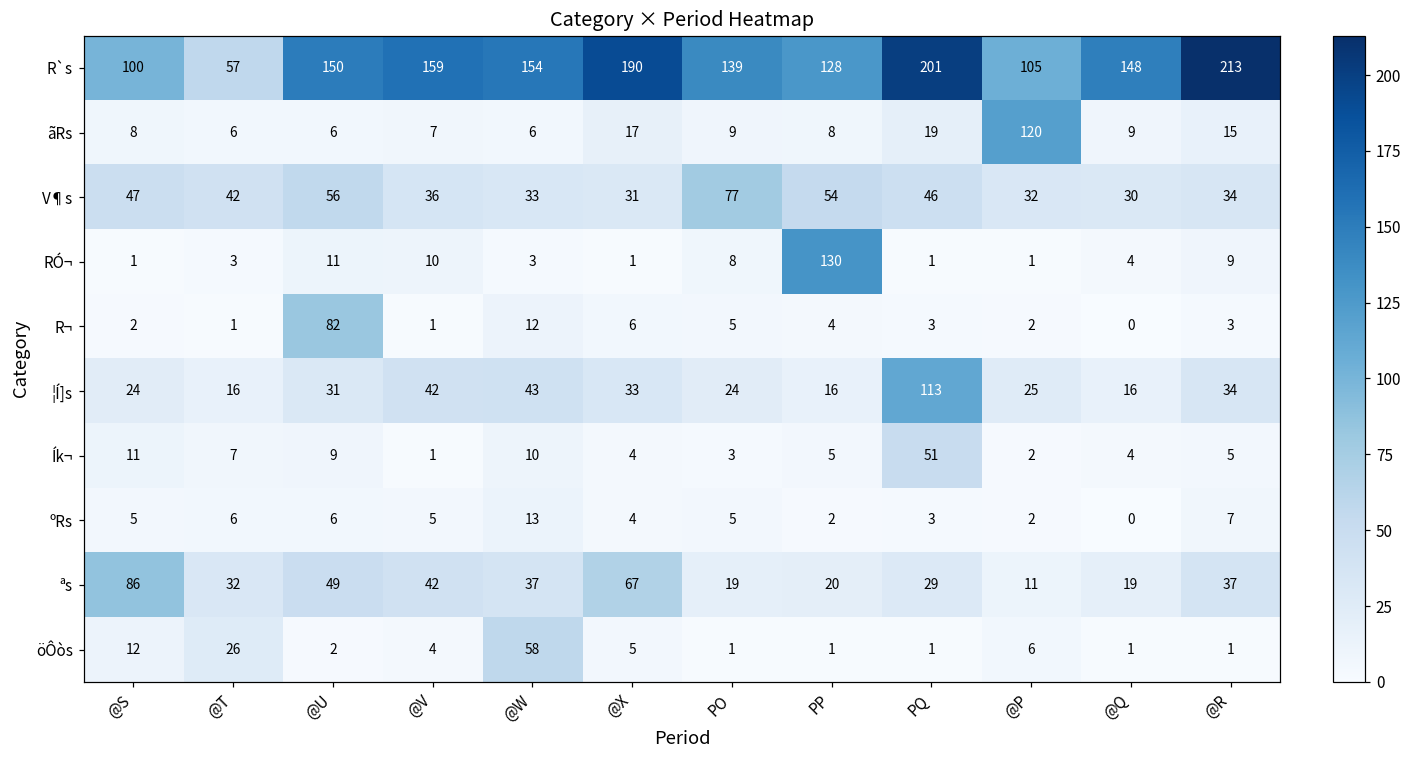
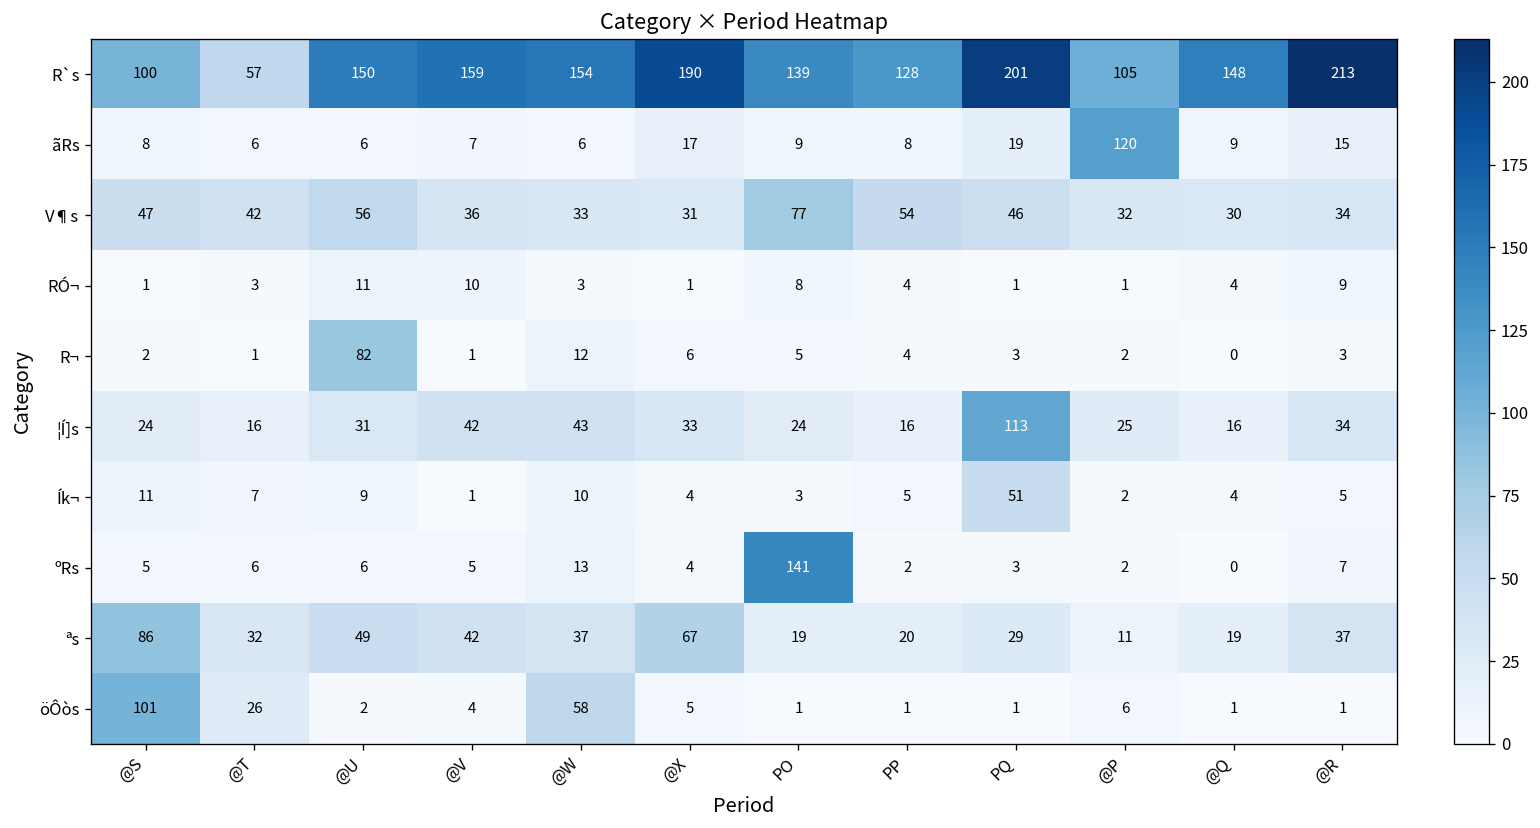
  {
    "R`s": {
      "@S": 100,
      "@T": 57,
      "@U": 150,
      "@V": 159,
      "@W": 154,
      "@X": 190,
      "PO": 139,
      "PP": 128,
      "PQ": 201,
      "@P": 105,
      "@Q": 148,
      "@R": 213
    },
    "ãRs": {
      "@S": 8,
      "@T": 6,
      "@U": 6,
      "@V": 7,
      "@W": 6,
      "@X": 17,
      "PO": 9,
      "PP": 8,
      "PQ": 19,
      "@P": 120,
      "@Q": 9,
      "@R": 15
    },
    "V¶s": {
      "@S": 47,
      "@T": 42,
      "@U": 56,
      "@V": 36,
      "@W": 33,
      "@X": 31,
      "PO": 77,
      "PP": 54,
      "PQ": 46,
      "@P": 32,
      "@Q": 30,
      "@R": 34
    },
    "RÓ¬": {
      "@S": 1,
      "@T": 3,
      "@U": 11,
      "@V": 10,
      "@W": 3,
      "@X": 1,
      "PO": 8,
-     "PP": 130,
+     "PP": 4,
      "PQ": 1,
      "@P": 1,
      "@Q": 4,
      "@R": 9
    },
    "R¬": {
      "@S": 2,
      "@T": 1,
      "@U": 82,
      "@V": 1,
      "@W": 12,
      "@X": 6,
      "PO": 5,
      "PP": 4,
      "PQ": 3,
      "@P": 2,
      "@Q": 0,
      "@R": 3
    },
    "¦Í]s": {
      "@S": 24,
      "@T": 16,
      "@U": 31,
      "@V": 42,
      "@W": 43,
      "@X": 33,
      "PO": 24,
      "PP": 16,
      "PQ": 113,
      "@P": 25,
      "@Q": 16,
      "@R": 34
    },
    "Ík¬": {
      "@S": 11,
      "@T": 7,
      "@U": 9,
      "@V": 1,
      "@W": 10,
      "@X": 4,
      "PO": 3,
      "PP": 5,
      "PQ": 51,
      "@P": 2,
      "@Q": 4,
      "@R": 5
    },
    "ºRs": {
      "@S": 5,
      "@T": 6,
      "@U": 6,
      "@V": 5,
      "@W": 13,
      "@X": 4,
-     "PO": 5,
+     "PO": 141,
      "PP": 2,
      "PQ": 3,
      "@P": 2,
      "@Q": 0,
      "@R": 7
    },
    "ªs": {
      "@S": 86,
      "@T": 32,
      "@U": 49,
      "@V": 42,
      "@W": 37,
      "@X": 67,
      "PO": 19,
      "PP": 20,
      "PQ": 29,
      "@P": 11,
      "@Q": 19,
      "@R": 37
    },
    "öÔòs": {
-     "@S": 12,
+     "@S": 101,
      "@T": 26,
      "@U": 2,
      "@V": 4,
      "@W": 58,
      "@X": 5,
      "PO": 1,
      "PP": 1,
      "PQ": 1,
      "@P": 6,
      "@Q": 1,
      "@R": 1
    }
  }
